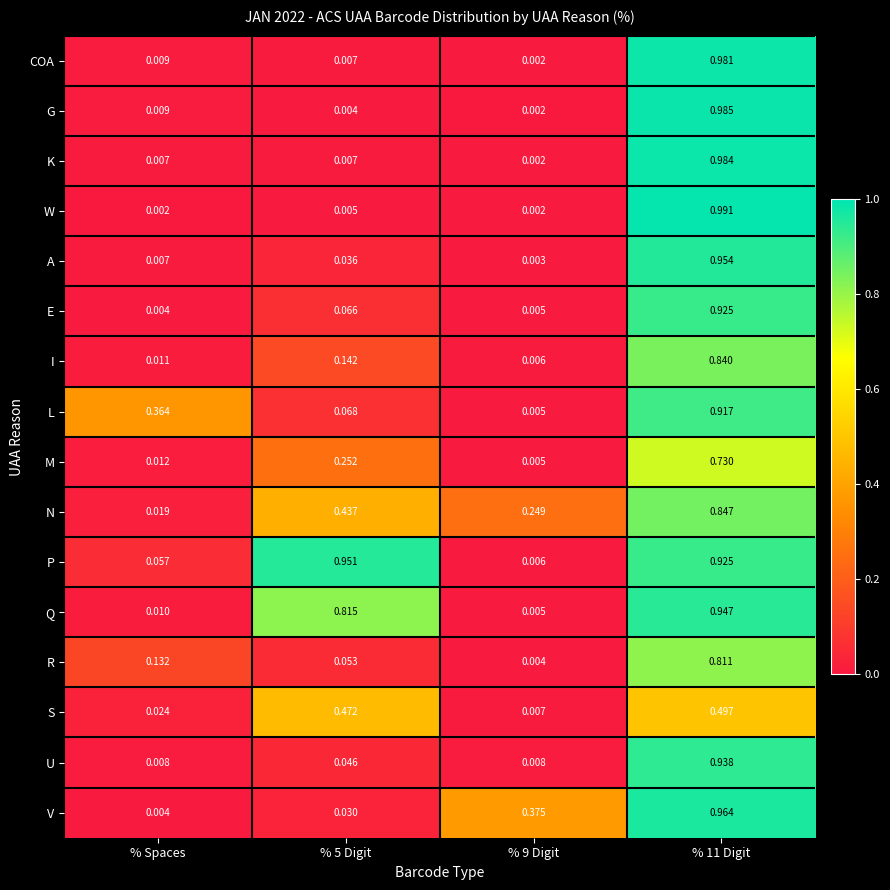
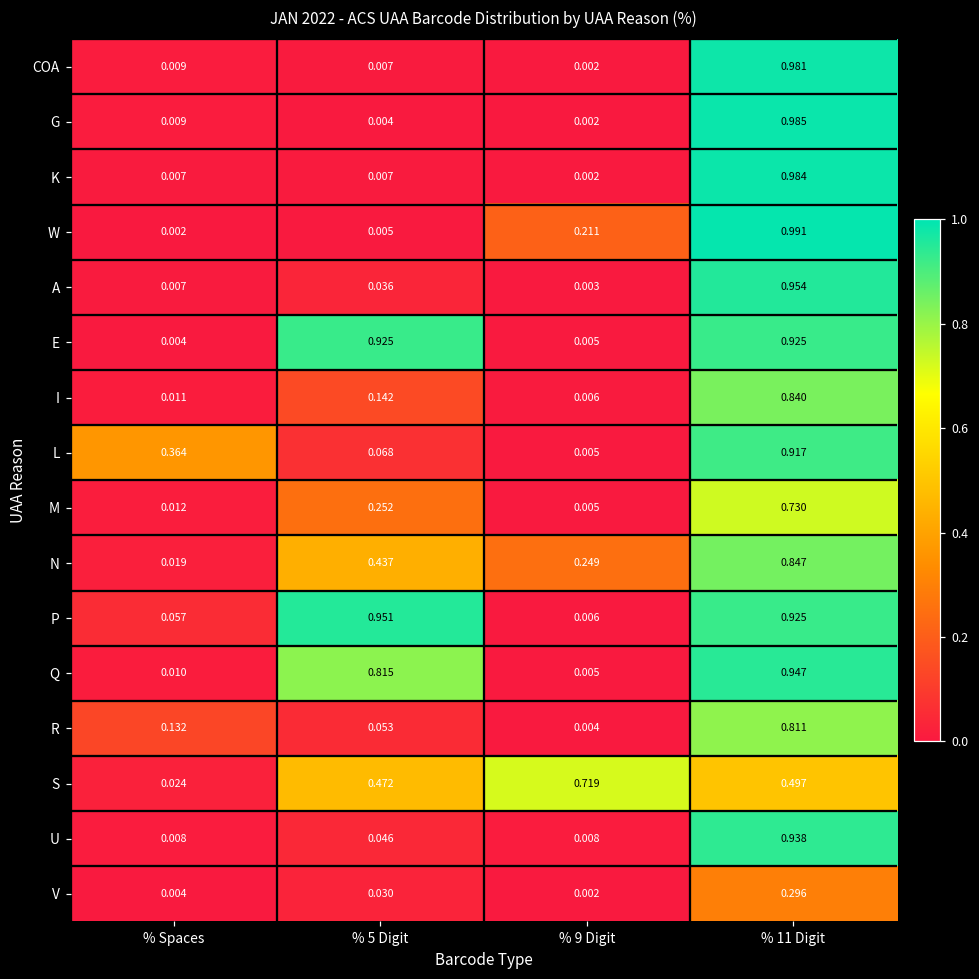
  {
    "COA": {
      "% Spaces": 0.009,
      "% 5 Digit": 0.007,
      "% 9 Digit": 0.002,
      "% 11 Digit": 0.981
    },
    "G": {
      "% Spaces": 0.009,
      "% 5 Digit": 0.004,
      "% 9 Digit": 0.002,
      "% 11 Digit": 0.985
    },
    "K": {
      "% Spaces": 0.007,
      "% 5 Digit": 0.007,
      "% 9 Digit": 0.002,
      "% 11 Digit": 0.984
    },
    "W": {
      "% Spaces": 0.002,
      "% 5 Digit": 0.005,
-     "% 9 Digit": 0.002,
+     "% 9 Digit": 0.211,
      "% 11 Digit": 0.991
    },
    "A": {
      "% Spaces": 0.007,
      "% 5 Digit": 0.036,
      "% 9 Digit": 0.003,
      "% 11 Digit": 0.954
    },
    "E": {
      "% Spaces": 0.004,
-     "% 5 Digit": 0.066,
+     "% 5 Digit": 0.925,
      "% 9 Digit": 0.005,
      "% 11 Digit": 0.925
    },
    "I": {
      "% Spaces": 0.011,
      "% 5 Digit": 0.142,
      "% 9 Digit": 0.006,
      "% 11 Digit": 0.840
    },
    "L": {
      "% Spaces": 0.364,
      "% 5 Digit": 0.068,
      "% 9 Digit": 0.005,
      "% 11 Digit": 0.917
    },
    "M": {
      "% Spaces": 0.012,
      "% 5 Digit": 0.252,
      "% 9 Digit": 0.005,
      "% 11 Digit": 0.730
    },
    "N": {
      "% Spaces": 0.019,
      "% 5 Digit": 0.437,
      "% 9 Digit": 0.249,
      "% 11 Digit": 0.847
    },
    "P": {
      "% Spaces": 0.057,
      "% 5 Digit": 0.951,
      "% 9 Digit": 0.006,
      "% 11 Digit": 0.925
    },
    "Q": {
      "% Spaces": 0.010,
      "% 5 Digit": 0.815,
      "% 9 Digit": 0.005,
      "% 11 Digit": 0.947
    },
    "R": {
      "% Spaces": 0.132,
      "% 5 Digit": 0.053,
      "% 9 Digit": 0.004,
      "% 11 Digit": 0.811
    },
    "S": {
      "% Spaces": 0.024,
      "% 5 Digit": 0.472,
-     "% 9 Digit": 0.007,
+     "% 9 Digit": 0.719,
      "% 11 Digit": 0.497
    },
    "U": {
      "% Spaces": 0.008,
      "% 5 Digit": 0.046,
      "% 9 Digit": 0.008,
      "% 11 Digit": 0.938
    },
    "V": {
      "% Spaces": 0.004,
      "% 5 Digit": 0.030,
-     "% 9 Digit": 0.375,
-     "% 11 Digit": 0.964
+     "% 9 Digit": 0.002,
+     "% 11 Digit": 0.296
    }
  }
